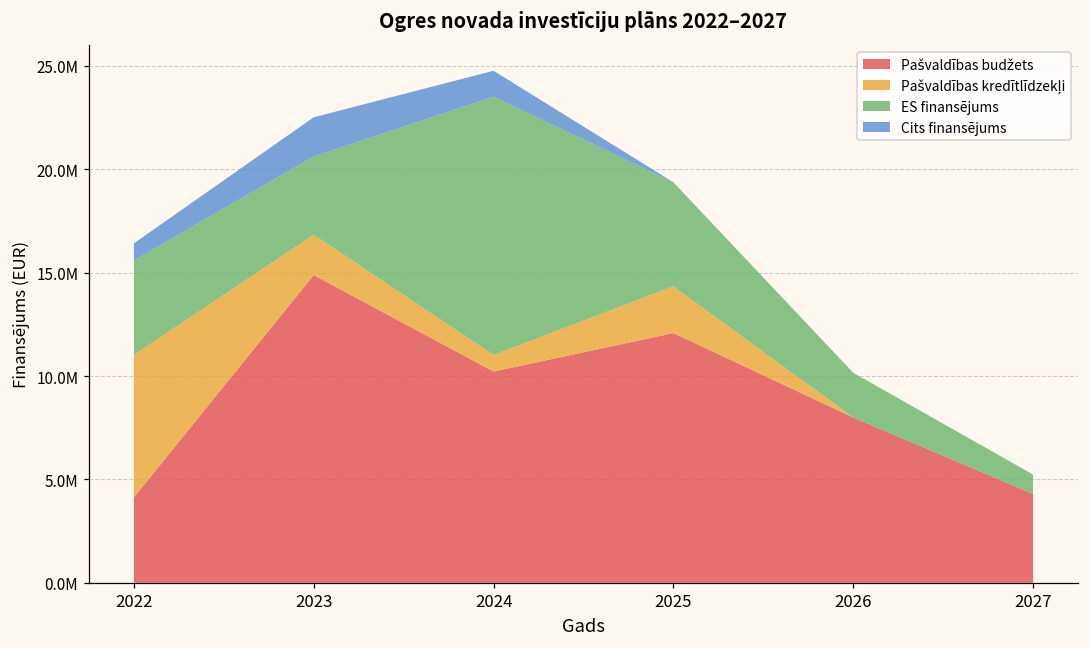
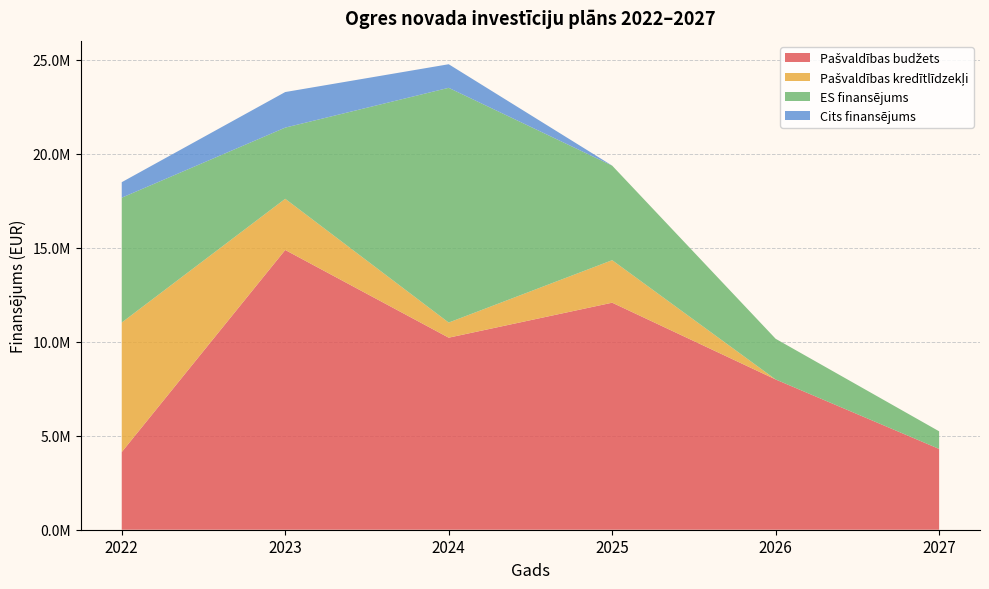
  {
    "Pašvaldības budžets": {
      "2022": 4100000,
      "2023": 14900000,
      "2024": 10200000,
      "2025": 12100000
    },
    "Pašvaldības kredītlīdzekļi": {
      "2022": 6900000,
-     "2023": 2000000,
+     "2023": 2700000,
      "2024": 800000,
      "2025": 2300000
    },
    "ES finansējums": {
-     "2022": 4600000,
+     "2022": 6600000,
      "2023": 3800000,
      "2024": 12500000
    },
    "Cits finansējums": {
      "2022": 800000,
      "2023": 1900000,
      "2024": 1300000
    }
  }
